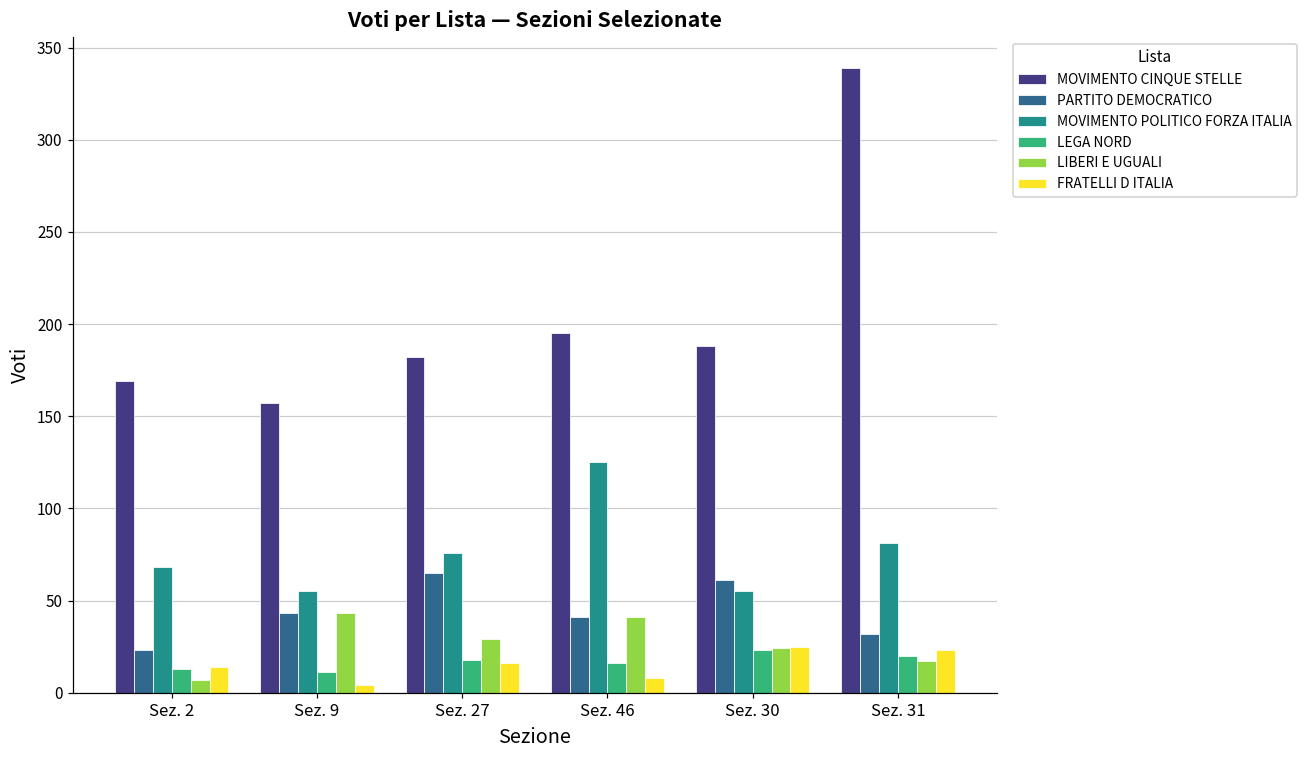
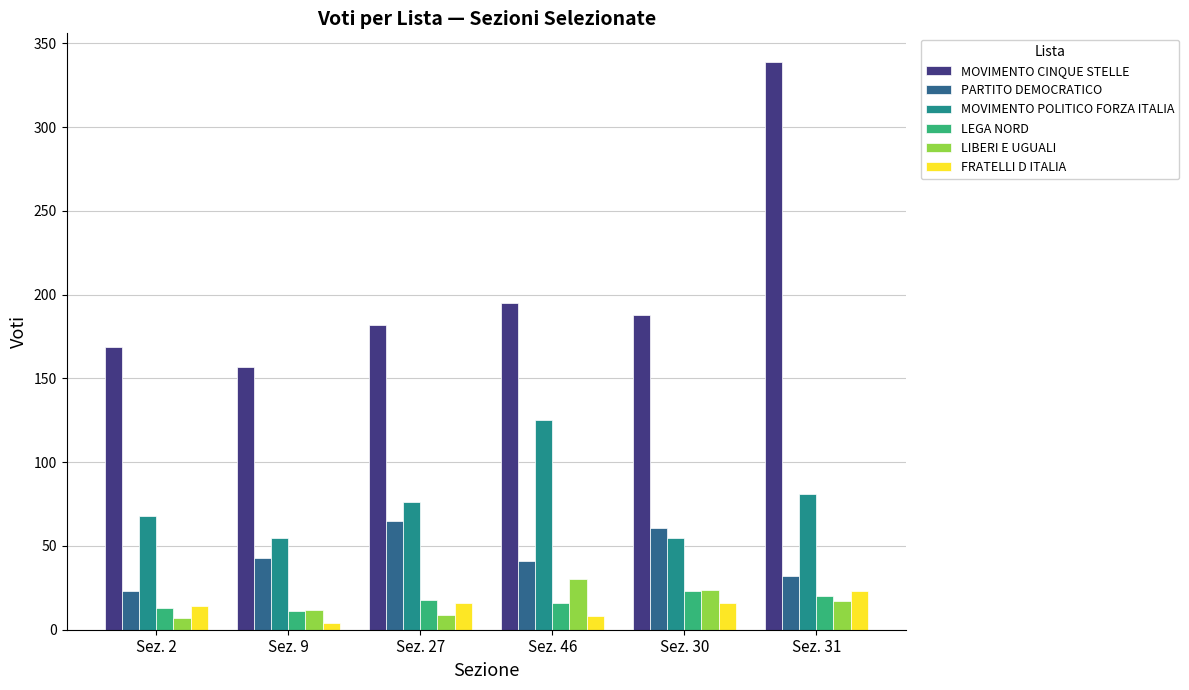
  {
    "LIBERI E UGUALI": {
      "Sez. 2": 7,
-     "Sez. 9": 43,
-     "Sez. 27": 29,
-     "Sez. 46": 41,
+     "Sez. 9": 12,
+     "Sez. 27": 9,
+     "Sez. 46": 30,
      "Sez. 30": 24,
      "Sez. 31": 17
    },
    "FRATELLI D ITALIA": {
      "Sez. 2": 14,
      "Sez. 9": 4,
      "Sez. 27": 16,
      "Sez. 46": 8,
-     "Sez. 30": 25,
+     "Sez. 30": 16,
      "Sez. 31": 23
    }
  }
